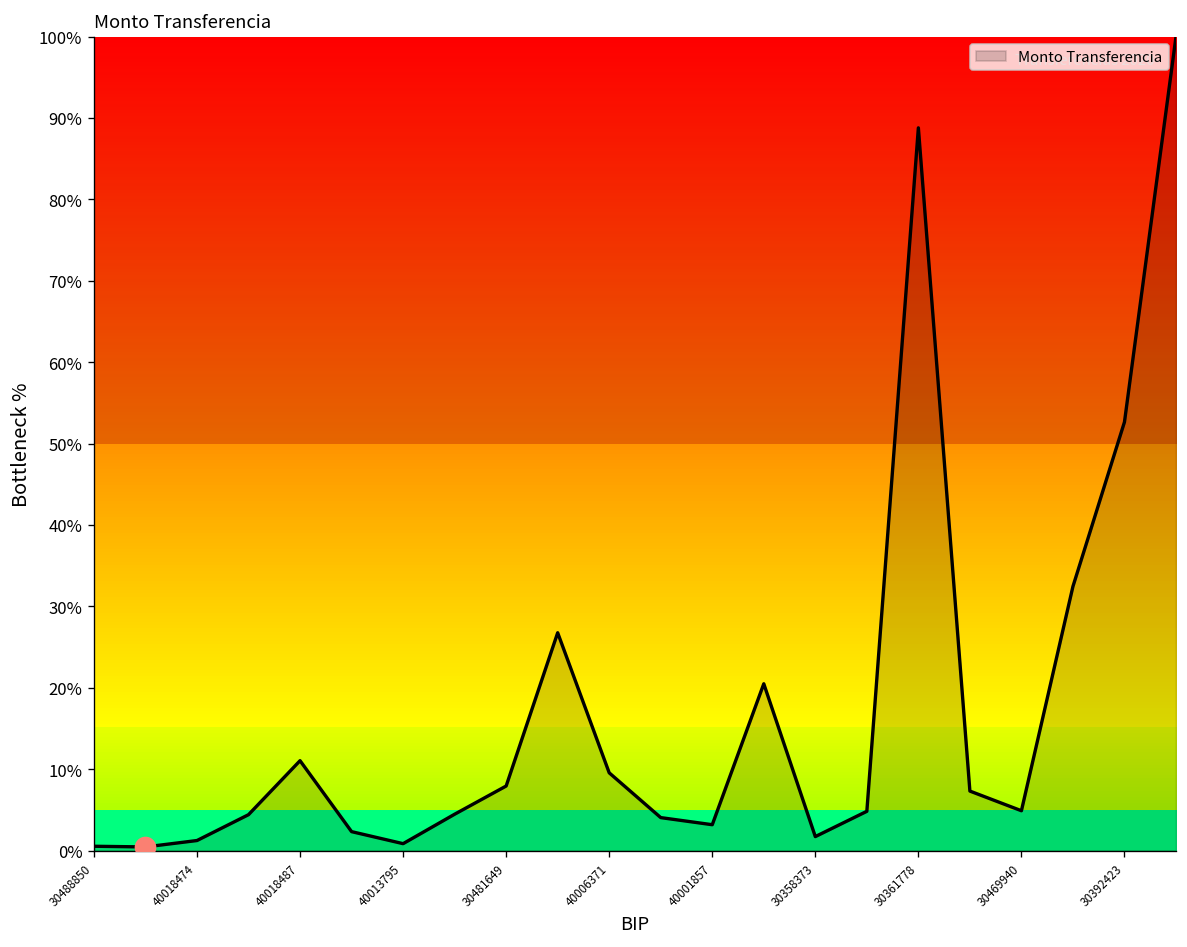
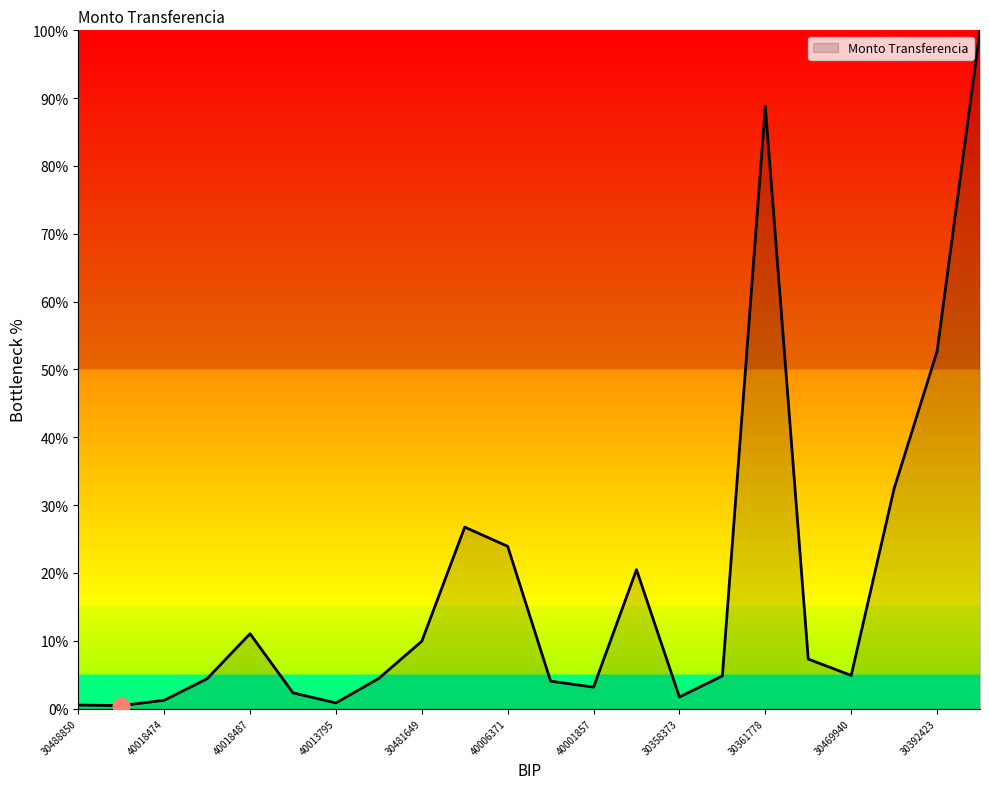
  {
    "Monto Transferencia": {
      "30488850": "1%",
      "40018474": "1%",
      "40018487": "11%",
      "40013795": "1%",
-     "30481649": "8%",
-     "40006371": "10%",
+     "30481649": "10%",
+     "40006371": "24%",
      "40001857": "3%",
      "30358373": "2%",
      "30361778": "89%",
      "30469940": "5%",
      "30392423": "53%"
    }
  }
